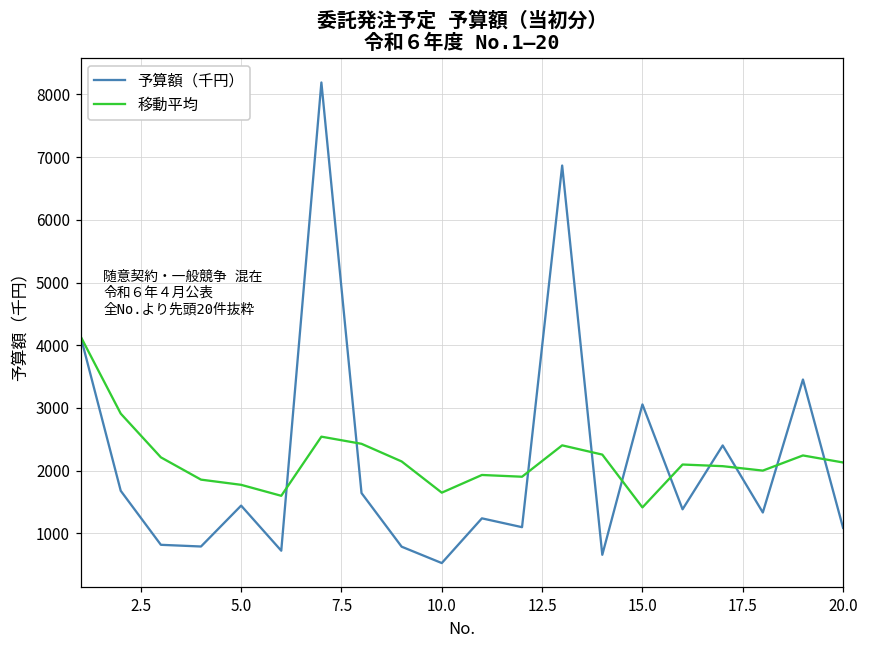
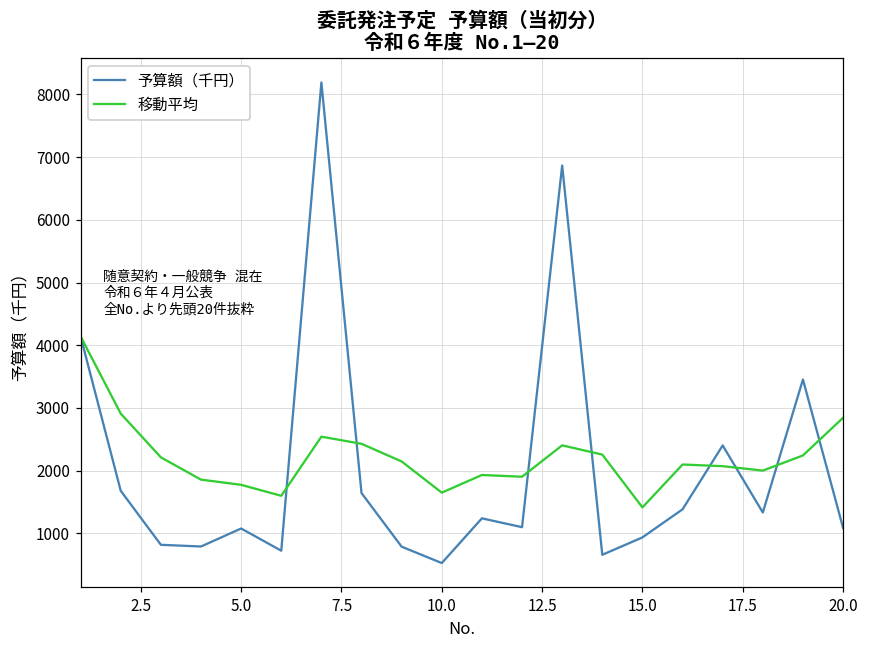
  {
    "予算額（千円）": {
-     "5.0": 1400,
+     "5.0": 1100,
      "10.0": 500,
-     "15.0": 3100,
+     "15.0": 900,
      "20.0": 1100
    },
    "移動平均": {
      "5.0": 1800,
      "10.0": 1700,
      "15.0": 1400,
-     "20.0": 2100
+     "20.0": 2800
    }
  }
